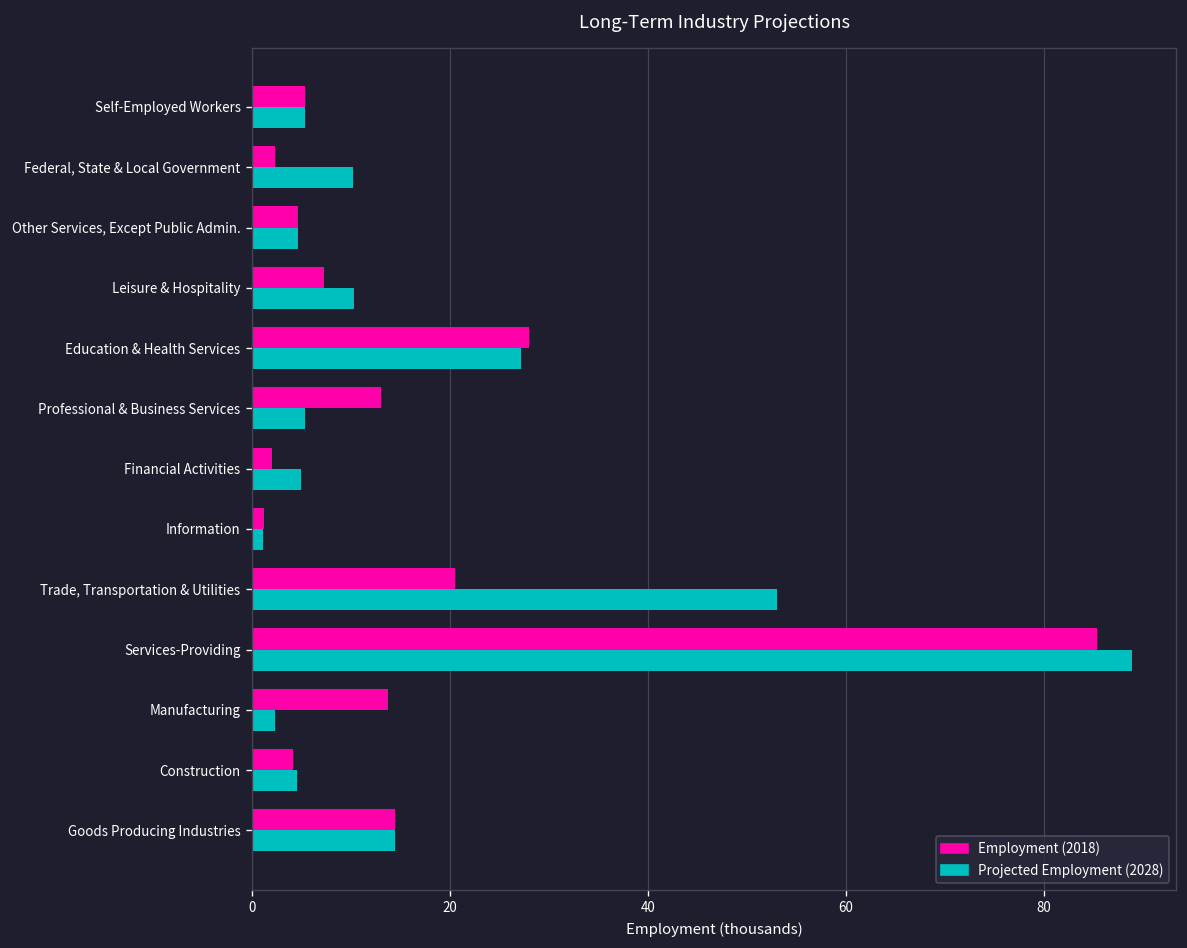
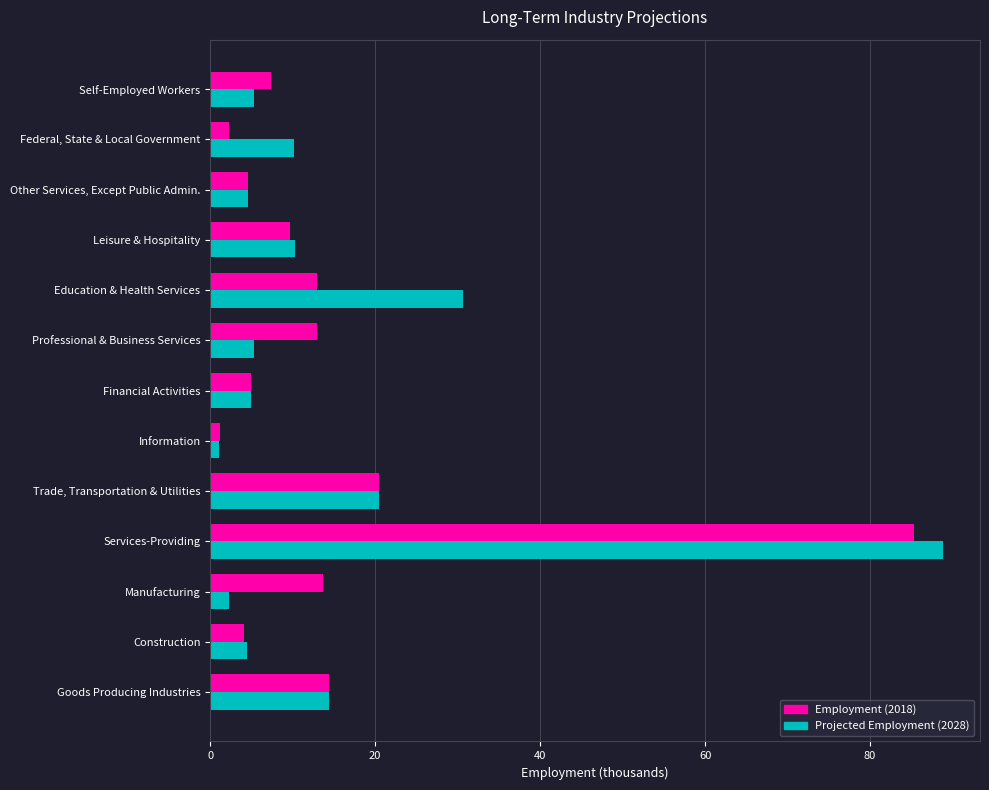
  {
    "Employment (2018)": {
-     "Self-Employed Workers": 5,
+     "Self-Employed Workers": 7,
      "Federal, State & Local Government": 2,
      "Other Services, Except Public Admin.": 5,
-     "Leisure & Hospitality": 7,
-     "Education & Health Services": 28,
+     "Leisure & Hospitality": 10,
+     "Education & Health Services": 13,
      "Professional & Business Services": 13,
-     "Financial Activities": 2,
+     "Financial Activities": 5,
      "Information": 1,
      "Trade, Transportation & Utilities": 20,
      "Services-Providing": 85,
      "Manufacturing": 14,
      "Construction": 4,
      "Goods Producing Industries": 14
    },
    "Projected Employment (2028)": {
      "Self-Employed Workers": 5,
      "Federal, State & Local Government": 10,
      "Other Services, Except Public Admin.": 5,
      "Leisure & Hospitality": 10,
-     "Education & Health Services": 27,
+     "Education & Health Services": 31,
      "Professional & Business Services": 5,
      "Financial Activities": 5,
      "Information": 1,
-     "Trade, Transportation & Utilities": 53,
+     "Trade, Transportation & Utilities": 20,
      "Services-Providing": 89,
      "Manufacturing": 2,
      "Construction": 4,
      "Goods Producing Industries": 14
    }
  }
